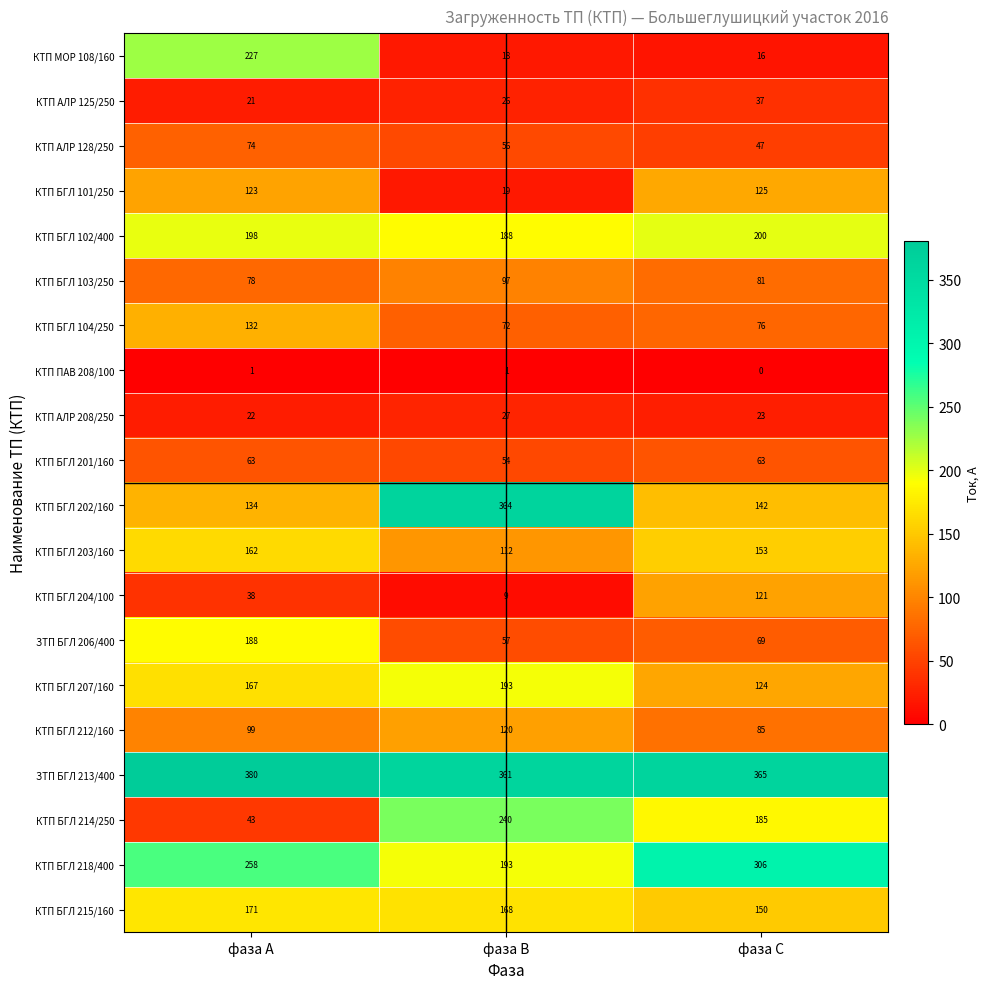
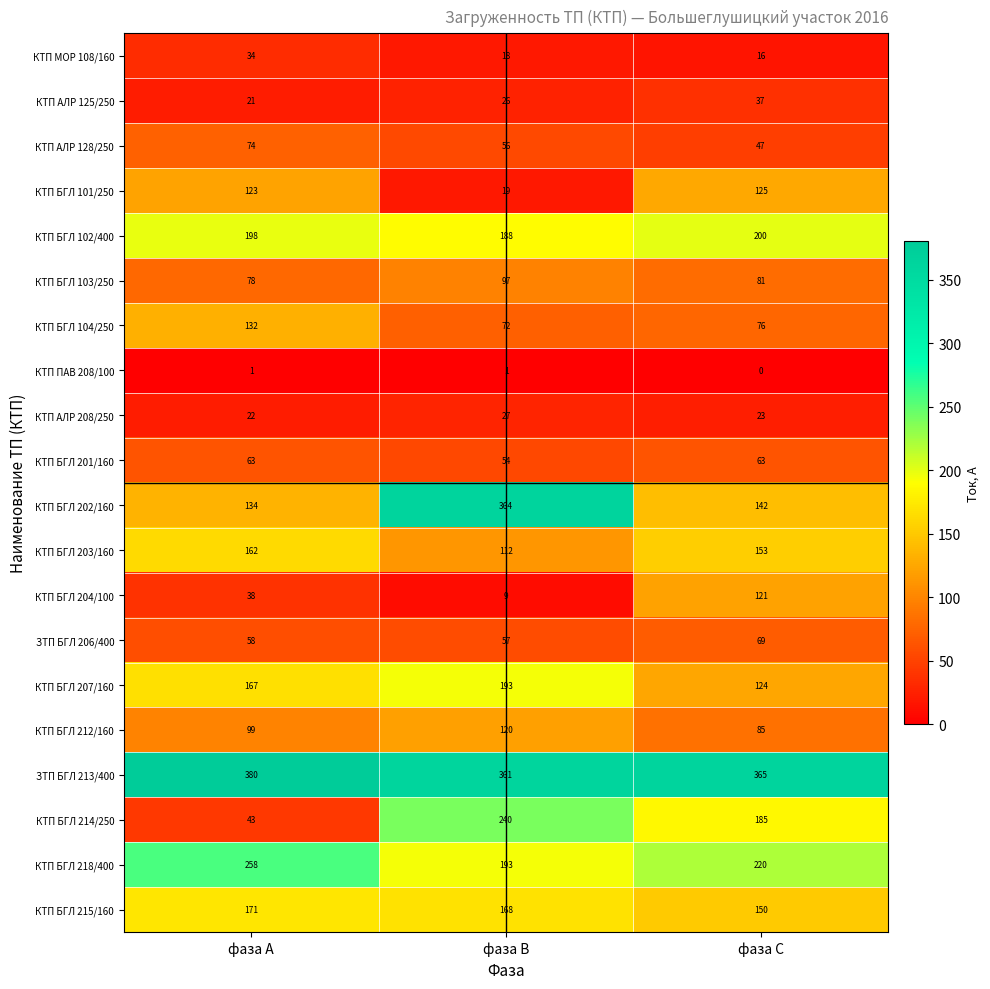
  {
    "КТП МОР 108/160": {
-     "фаза А": 227,
+     "фаза А": 34,
      "фаза В": 18,
      "фаза С": 16
    },
    "КТП АЛР 125/250": {
      "фаза А": 21,
      "фаза В": 26,
      "фаза С": 37
    },
    "КТП АЛР 128/250": {
      "фаза А": 74,
      "фаза В": 56,
      "фаза С": 47
    },
    "КТП БГЛ 101/250": {
      "фаза А": 123,
      "фаза В": 19,
      "фаза С": 125
    },
    "КТП БГЛ 102/400": {
      "фаза А": 198,
      "фаза В": 188,
      "фаза С": 200
    },
    "КТП БГЛ 103/250": {
      "фаза А": 78,
      "фаза В": 97,
      "фаза С": 81
    },
    "КТП БГЛ 104/250": {
      "фаза А": 132,
      "фаза В": 72,
      "фаза С": 76
    },
    "КТП ПАВ 208/100": {
      "фаза А": 1,
      "фаза В": 1,
      "фаза С": 0
    },
    "КТП АЛР 208/250": {
      "фаза А": 22,
      "фаза В": 27,
      "фаза С": 23
    },
    "КТП БГЛ 201/160": {
      "фаза А": 63,
      "фаза В": 54,
      "фаза С": 63
    },
    "КТП БГЛ 202/160": {
      "фаза А": 134,
      "фаза В": 364,
      "фаза С": 142
    },
    "КТП БГЛ 203/160": {
      "фаза А": 162,
      "фаза В": 112,
      "фаза С": 153
    },
    "КТП БГЛ 204/100": {
      "фаза А": 38,
      "фаза В": 9,
      "фаза С": 121
    },
    "ЗТП БГЛ 206/400": {
-     "фаза А": 188,
+     "фаза А": 58,
      "фаза В": 57,
      "фаза С": 69
    },
    "КТП БГЛ 207/160": {
      "фаза А": 167,
      "фаза В": 193,
      "фаза С": 124
    },
    "КТП БГЛ 212/160": {
      "фаза А": 99,
      "фаза В": 120,
      "фаза С": 85
    },
    "ЗТП БГЛ 213/400": {
      "фаза А": 380,
      "фаза В": 361,
      "фаза С": 365
    },
    "КТП БГЛ 214/250": {
      "фаза А": 43,
      "фаза В": 240,
      "фаза С": 185
    },
    "КТП БГЛ 218/400": {
      "фаза А": 258,
      "фаза В": 193,
-     "фаза С": 306
+     "фаза С": 220
    },
    "КТП БГЛ 215/160": {
      "фаза А": 171,
      "фаза В": 168,
      "фаза С": 150
    }
  }
